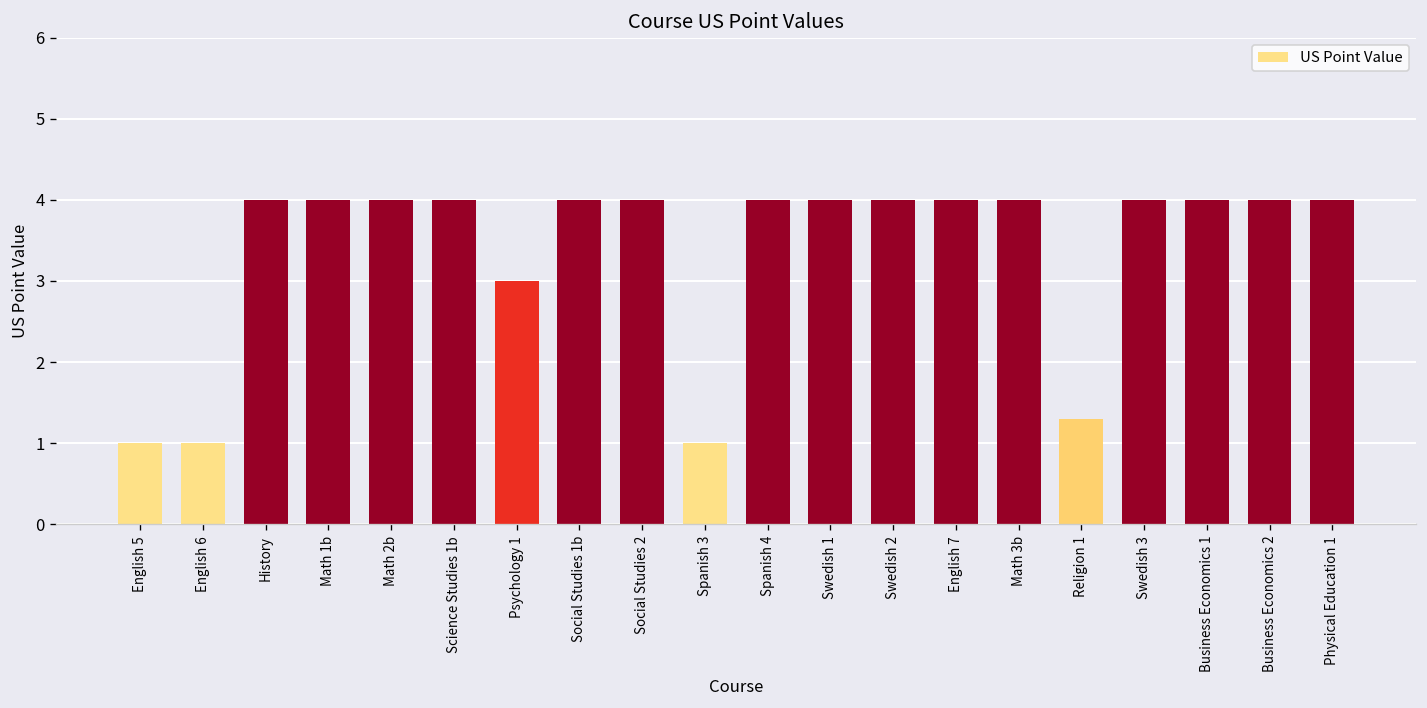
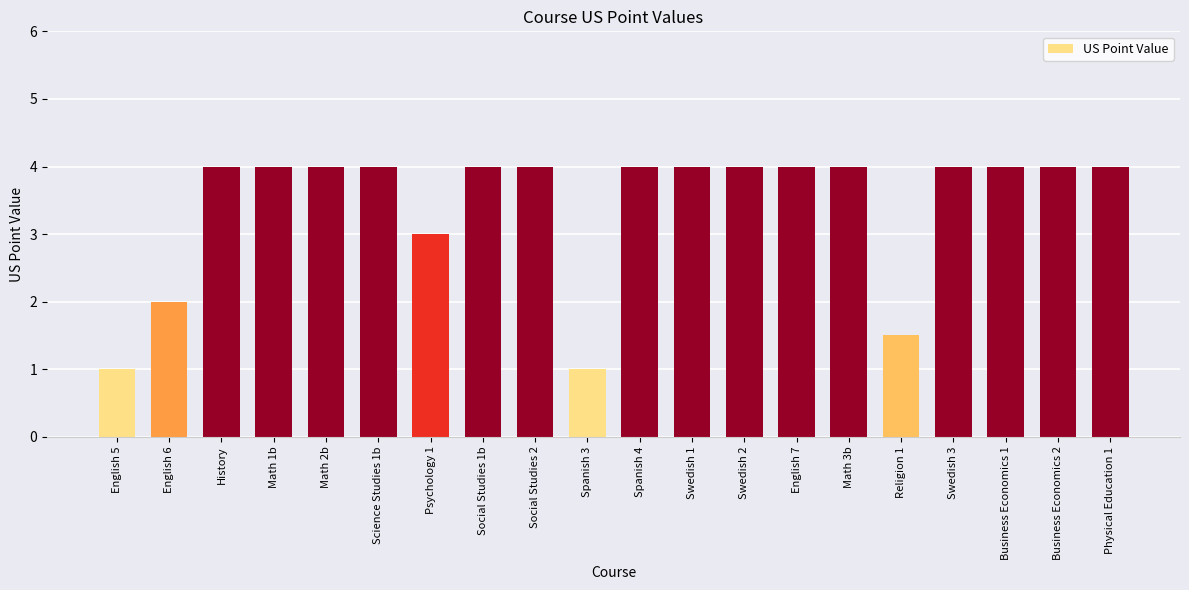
  {
    "English 5": 1.0,
-   "English 6": 1,
+   "English 6": 2,
    "History": 4.0,
    "Math 1b": 4.0,
    "Math 2b": 4.0,
    "Science Studies 1b": 4.0,
    "Psychology 1": 3.0,
    "Social Studies 1b": 4.0,
    "Social Studies 2": 4.0,
    "Spanish 3": 1.0,
    "Spanish 4": 4.0,
    "Swedish 1": 4.0,
    "Swedish 2": 4.0,
    "English 7": 4.0,
    "Math 3b": 4.0,
-   "Religion 1": 1.3,
+   "Religion 1": 1.5,
    "Swedish 3": 4.0,
    "Business Economics 1": 4.0,
    "Business Economics 2": 4.0,
    "Physical Education 1": 4.0
  }
